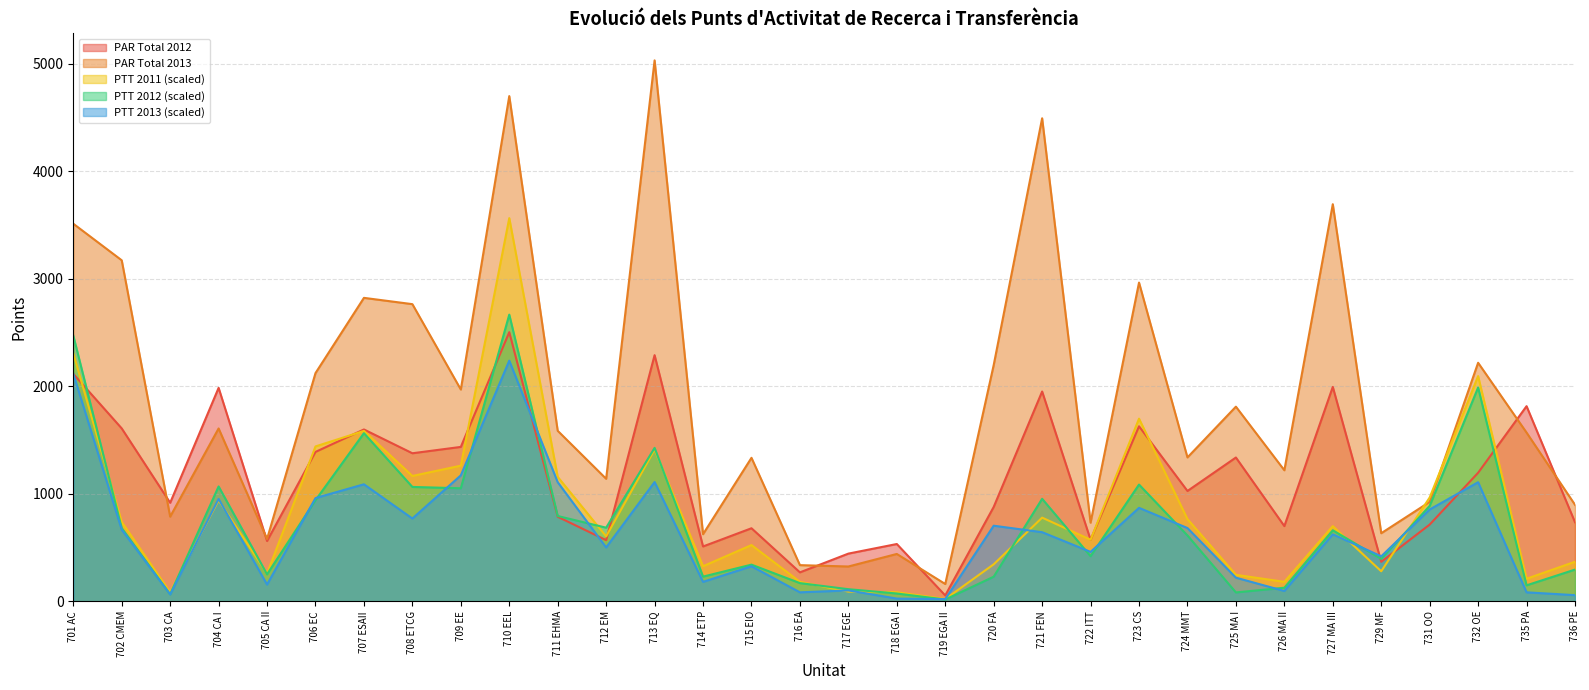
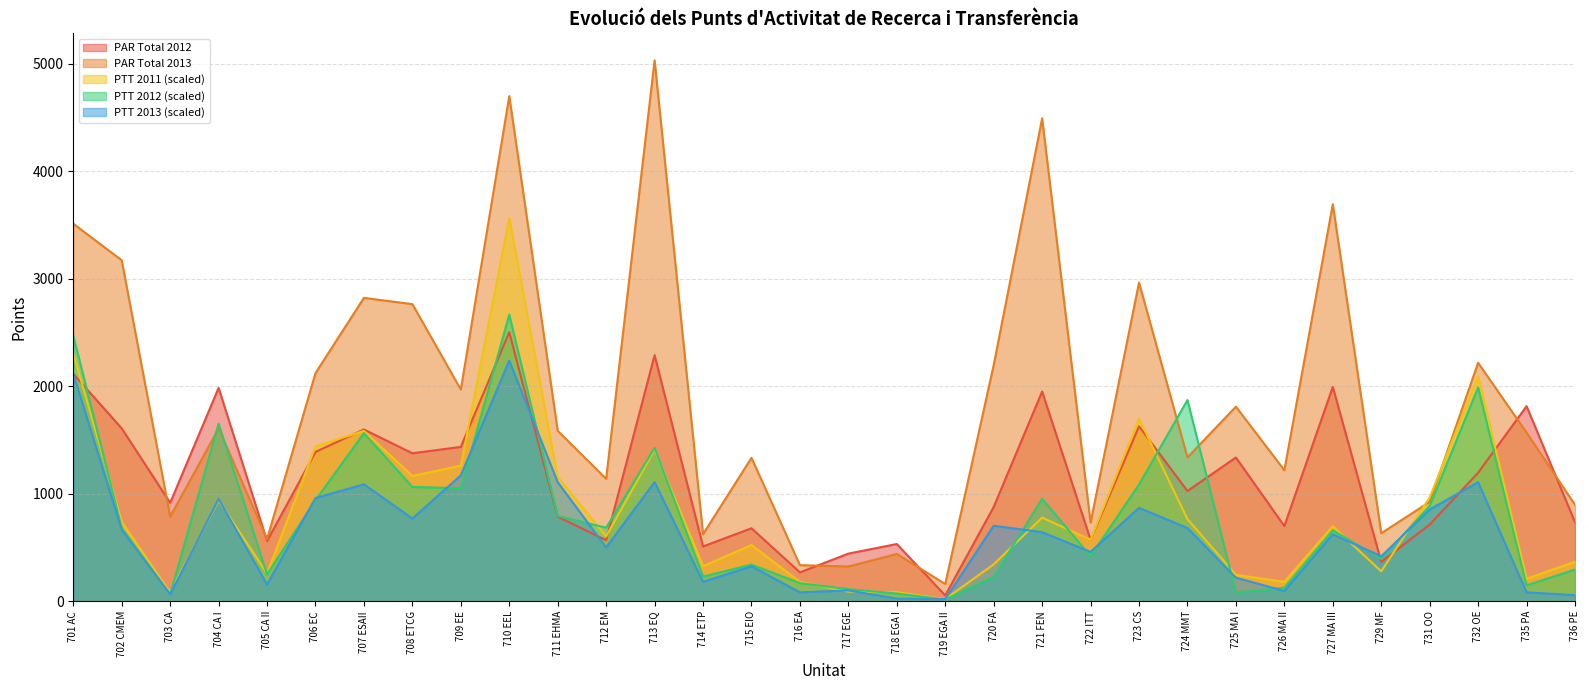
  {
    "PTT 2012 (scaled)": {
      "701 AC": 2470,
-     "704 CA I": 1070,
+     "704 CA I": 1650,
      "708 ETCG": 1060,
      "709 EE": 1050,
      "710 EEL": 2670,
      "712 EM": 680,
      "714 ETP": 230,
      "720 FA": 230,
      "721 FEN": 950,
      "722 ITT": 420,
      "723 CS": 1090,
-     "724 MMT": 610,
+     "724 MMT": 1870,
      "725 MA I": 80,
      "726 MA II": 130,
      "727 MA III": 660,
      "729 MF": 390,
      "731 OO": 890,
      "732 OE": 1990,
      "735 PA": 150,
      "736 PE": 300
    },
    "PTT 2013 (scaled)": {
      "705 CA II": 160,
      "707 ESAII": 1090,
      "708 ETCG": 770,
      "709 EE": 1170,
      "710 EEL": 2240,
      "711 EHMA": 1110,
      "712 EM": 500,
      "713 EQ": 1110,
      "714 ETP": 180,
      "716 EA": 80,
      "718 EGA I": 30,
      "720 FA": 700,
      "721 FEN": 640,
      "722 ITT": 460,
      "723 CS": 870,
      "724 MMT": 680,
      "725 MA I": 220,
      "726 MA II": 100,
      "727 MA III": 620,
      "729 MF": 420,
      "731 OO": 850,
      "732 OE": 1110,
      "735 PA": 80,
      "736 PE": 60
    }
  }
